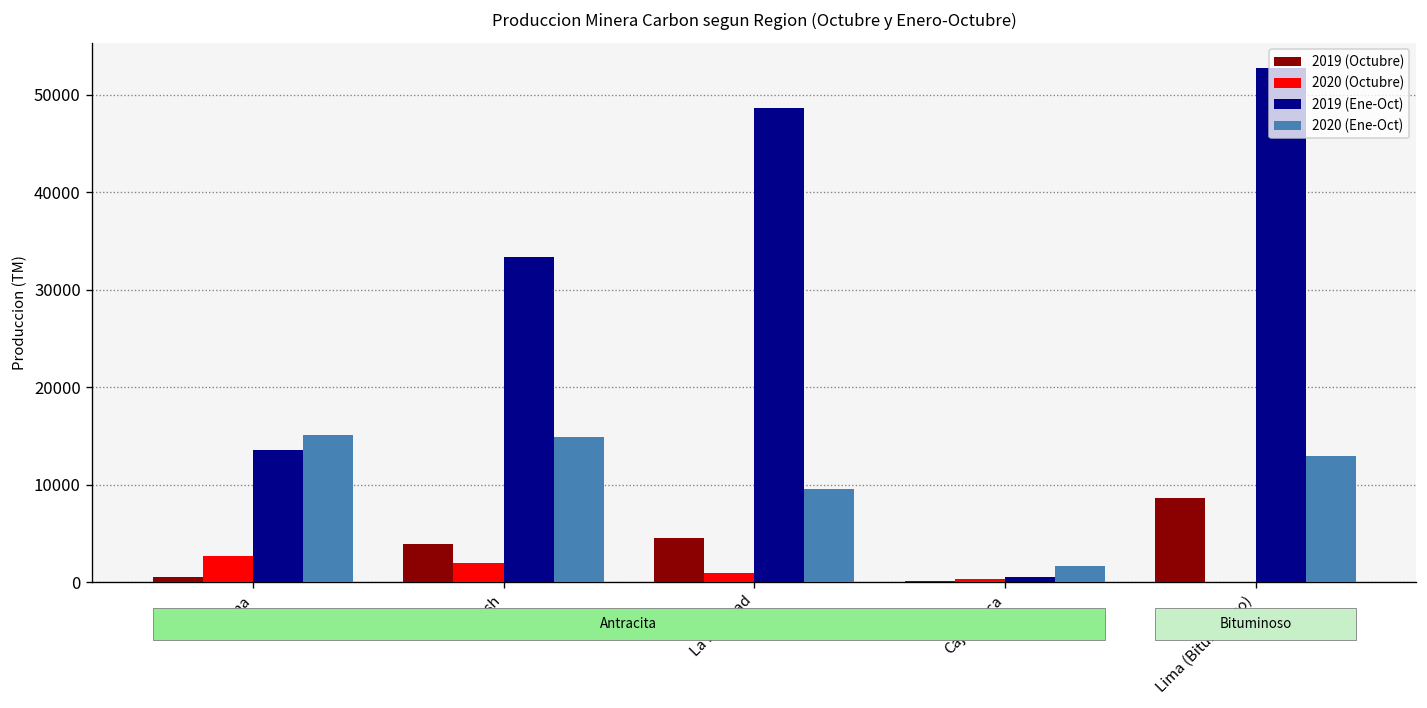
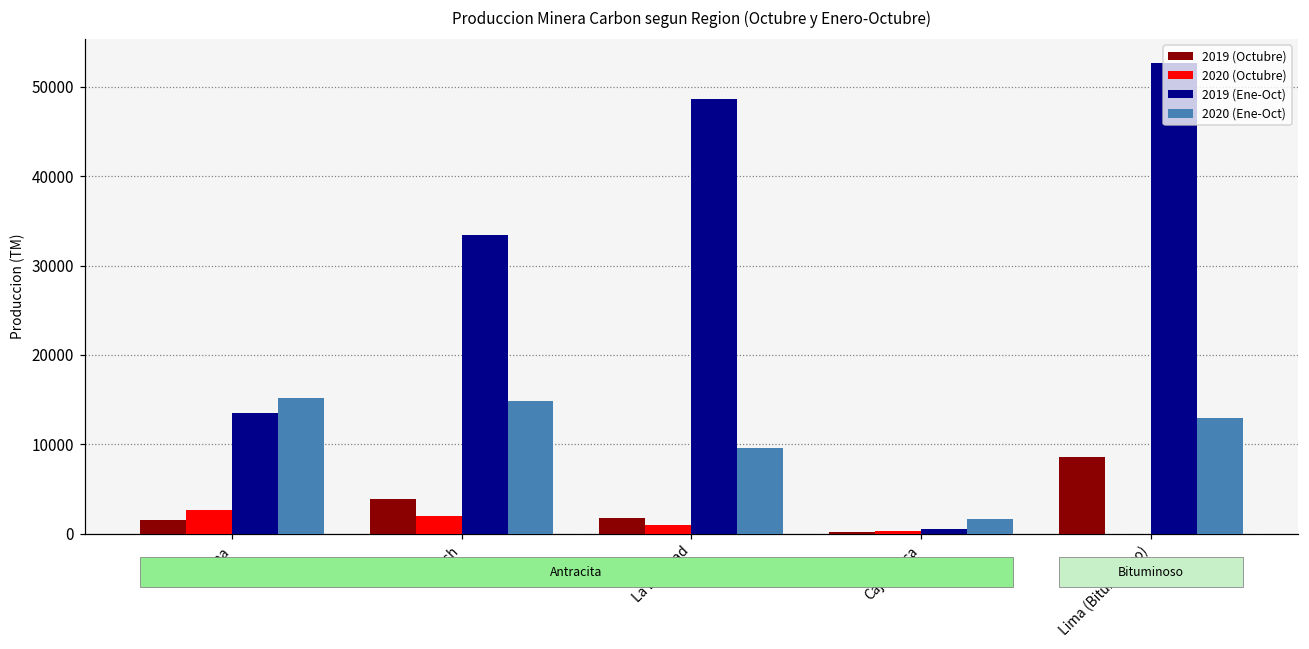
  {
    "2019 (Octubre)": {
-     "Lima": 1000,
+     "Lima": 2000,
      "Ancash": 4000,
-     "La Libertad": 5000,
+     "La Libertad": 2000,
      "Lima (Bituminoso)": 9000
    },
    "2020 (Octubre)": {
      "Lima": 3000,
      "Ancash": 2000,
      "La Libertad": 1000,
      "Lima (Bituminoso)": 0
    },
    "2019 (Ene-Oct)": {
      "Lima": 14000,
      "Ancash": 33000,
      "La Libertad": 49000,
      "Cajamarca": 1000
    },
    "2020 (Ene-Oct)": {
      "Lima": 15000,
      "Ancash": 15000,
      "La Libertad": 10000,
      "Cajamarca": 2000,
      "Lima (Bituminoso)": 13000
    }
  }
